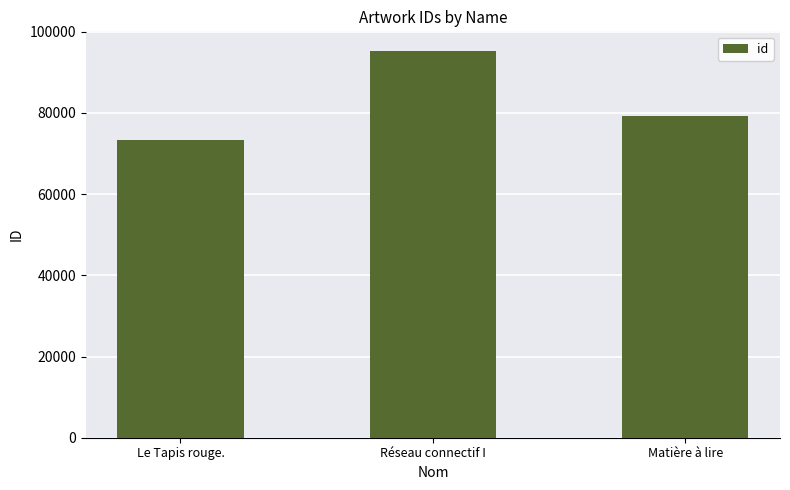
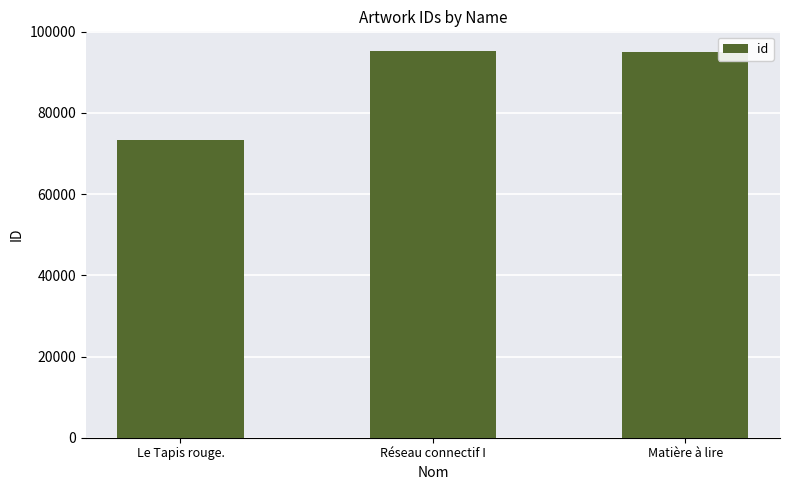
  {
    "Le Tapis rouge.": 73000,
    "Réseau connectif I": 95000,
-   "Matière à lire": 79000
+   "Matière à lire": 95000
  }
